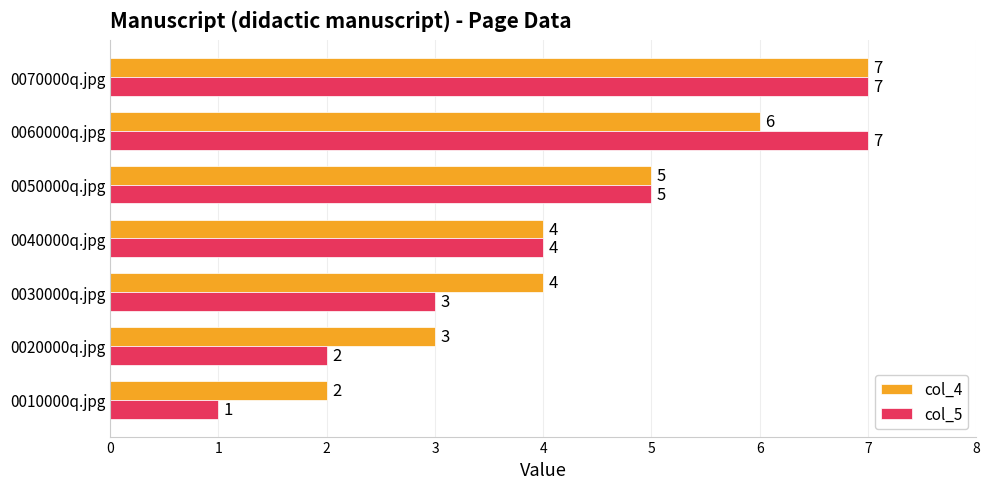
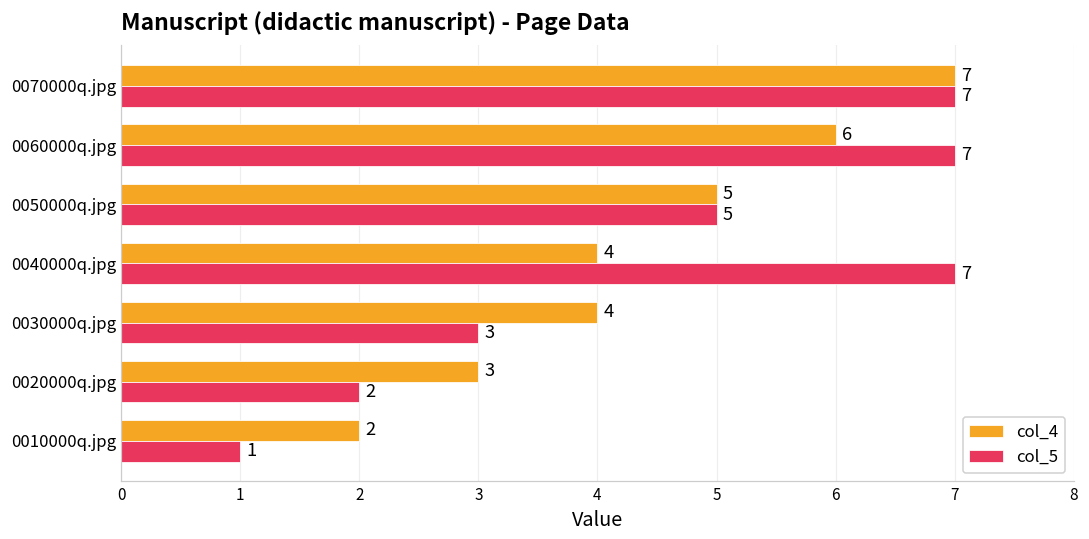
  {
    "col_4": {
      "0070000q.jpg": 7,
      "0060000q.jpg": 6,
      "0050000q.jpg": 5,
      "0040000q.jpg": 4,
      "0030000q.jpg": 4,
      "0020000q.jpg": 3,
      "0010000q.jpg": 2
    },
    "col_5": {
      "0070000q.jpg": 7,
      "0060000q.jpg": 7,
      "0050000q.jpg": 5,
-     "0040000q.jpg": 4,
+     "0040000q.jpg": 7,
      "0030000q.jpg": 3,
      "0020000q.jpg": 2,
      "0010000q.jpg": 1
    }
  }
